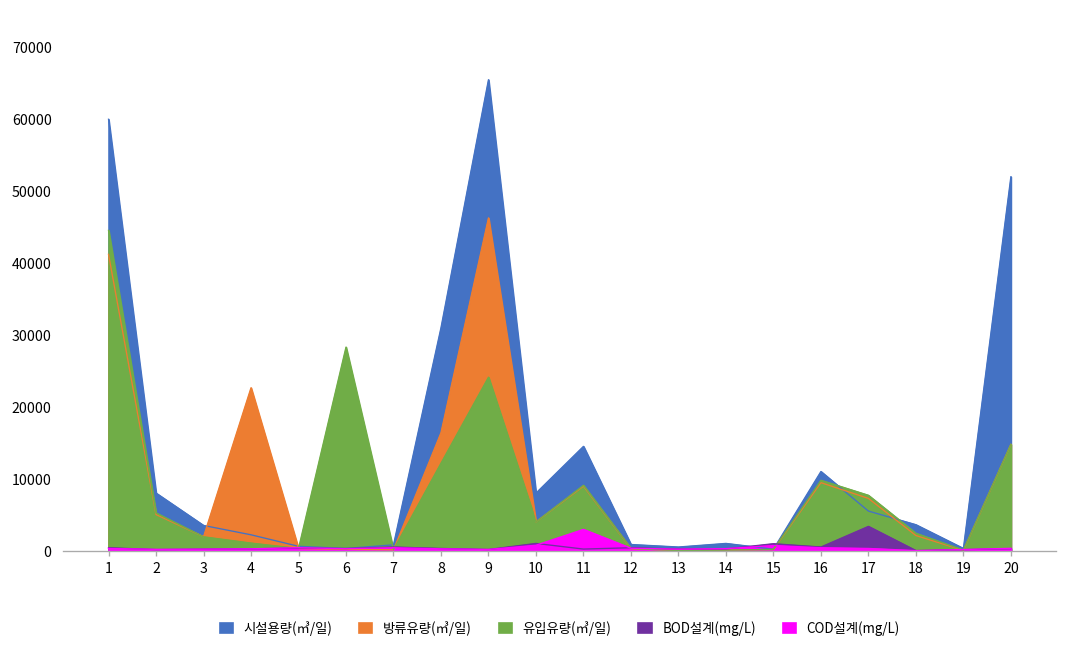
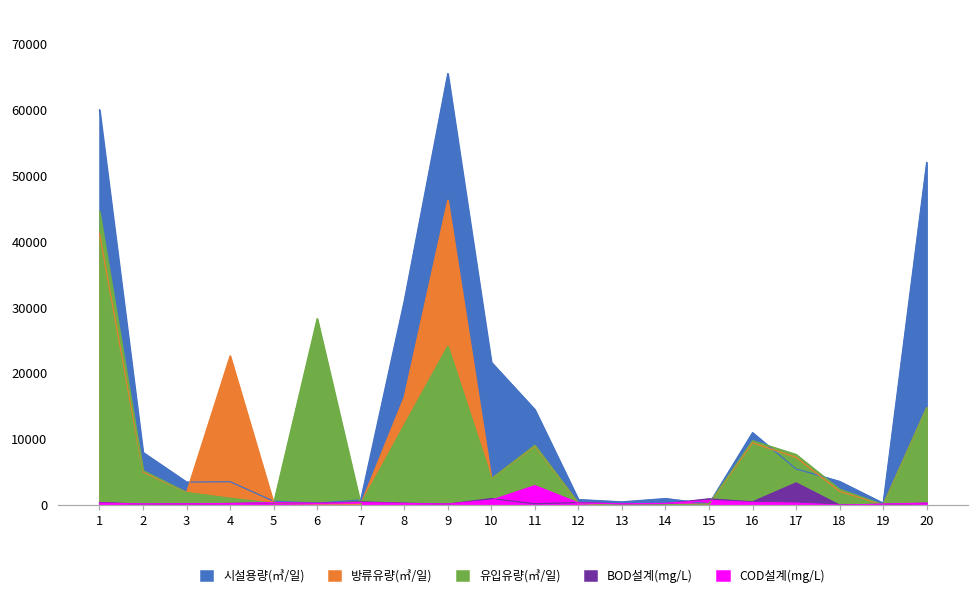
  {
    "시설용량(㎥/일)": {
      "1": 60000,
      "2": 8000,
      "3": 4000,
-     "4": 2000,
+     "4": 4000,
      "8": 31000,
      "9": 66000,
-     "10": 8000,
+     "10": 22000,
      "11": 15000,
      "12": 1000,
      "14": 1000,
      "16": 11000,
      "17": 6000,
      "18": 4000,
      "20": 52000
    },
    "방류유량(㎥/일)": {
      "1": 41000,
      "4": 23000,
      "8": 16000,
      "9": 46000,
      "17": 7000
    },
    "유입유량(㎥/일)": {
      "1": 45000,
      "4": 1000,
      "6": 28000,
      "8": 12000,
      "9": 24000,
      "17": 8000
    },
    "BOD설계(mg/L)": {
      "11": 0,
      "17": 3000
    },
    "COD설계(mg/L)": {
      "11": 3000,
      "17": 0
    }
  }
